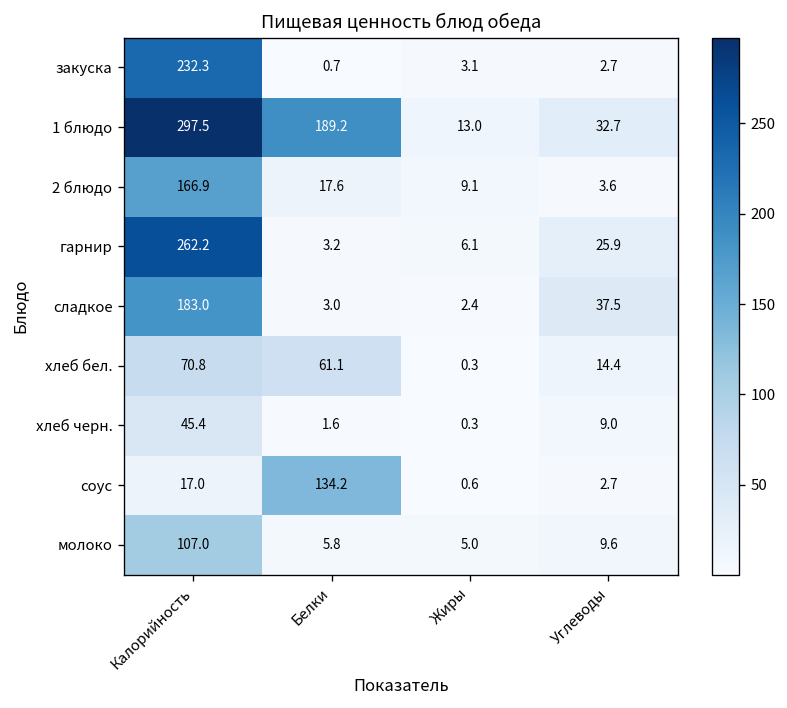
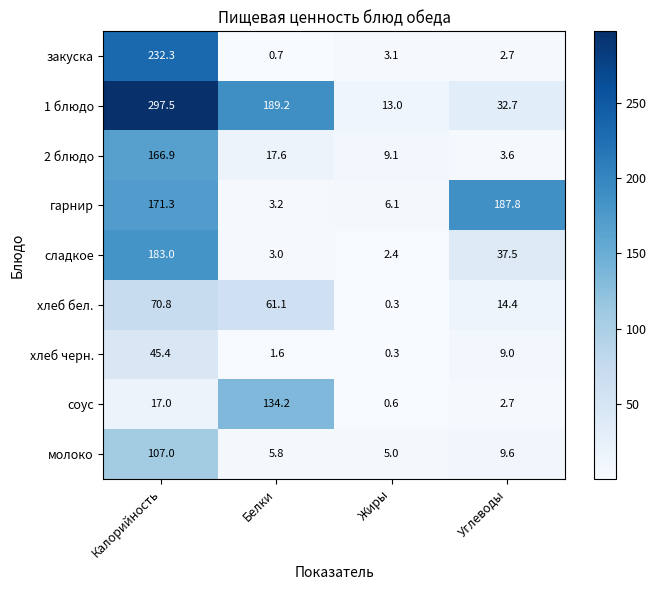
  {
    "закуска": {
      "Калорийность": 232.3,
      "Белки": 0.7,
      "Жиры": 3.1,
      "Углеводы": 2.7
    },
    "1 блюдо": {
      "Калорийность": 297.5,
      "Белки": 189.2,
      "Жиры": 13.0,
      "Углеводы": 32.7
    },
    "2 блюдо": {
      "Калорийность": 166.9,
      "Белки": 17.6,
      "Жиры": 9.1,
      "Углеводы": 3.6
    },
    "гарнир": {
-     "Калорийность": 262.2,
+     "Калорийность": 171.3,
      "Белки": 3.2,
      "Жиры": 6.1,
-     "Углеводы": 25.9
+     "Углеводы": 187.8
    },
    "сладкое": {
      "Калорийность": 183.0,
      "Белки": 3.0,
      "Жиры": 2.4,
      "Углеводы": 37.5
    },
    "хлеб бел.": {
      "Калорийность": 70.8,
      "Белки": 61.1,
      "Жиры": 0.3,
      "Углеводы": 14.4
    },
    "хлеб черн.": {
      "Калорийность": 45.4,
      "Белки": 1.6,
      "Жиры": 0.3,
      "Углеводы": 9.0
    },
    "соус": {
      "Калорийность": 17.0,
      "Белки": 134.2,
      "Жиры": 0.6,
      "Углеводы": 2.7
    },
    "молоко": {
      "Калорийность": 107.0,
      "Белки": 5.8,
      "Жиры": 5.0,
      "Углеводы": 9.6
    }
  }
